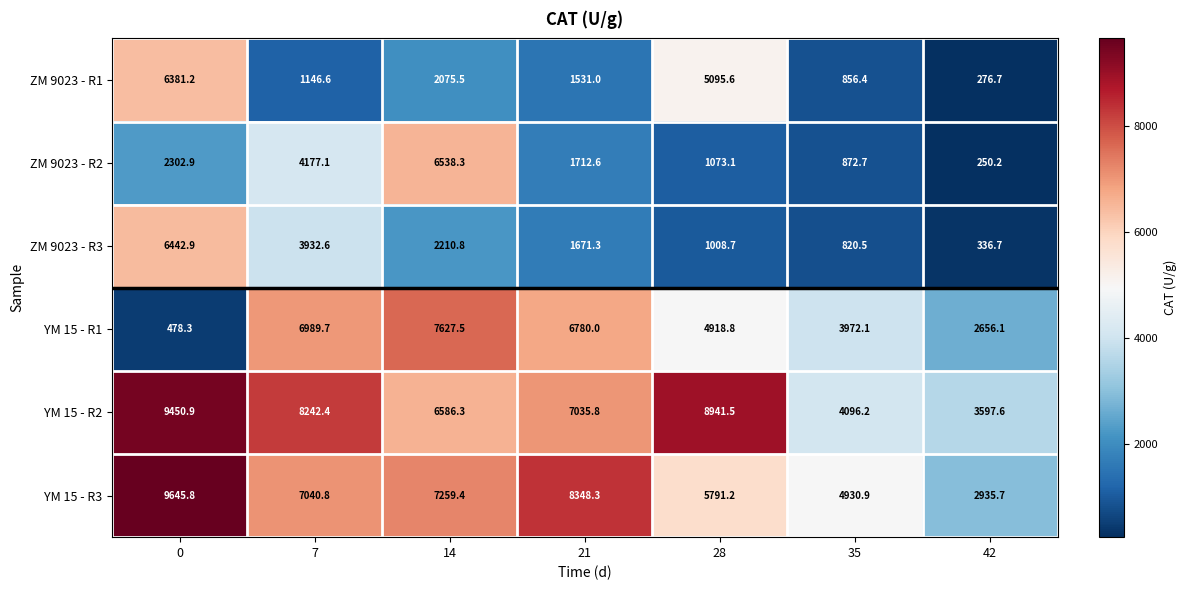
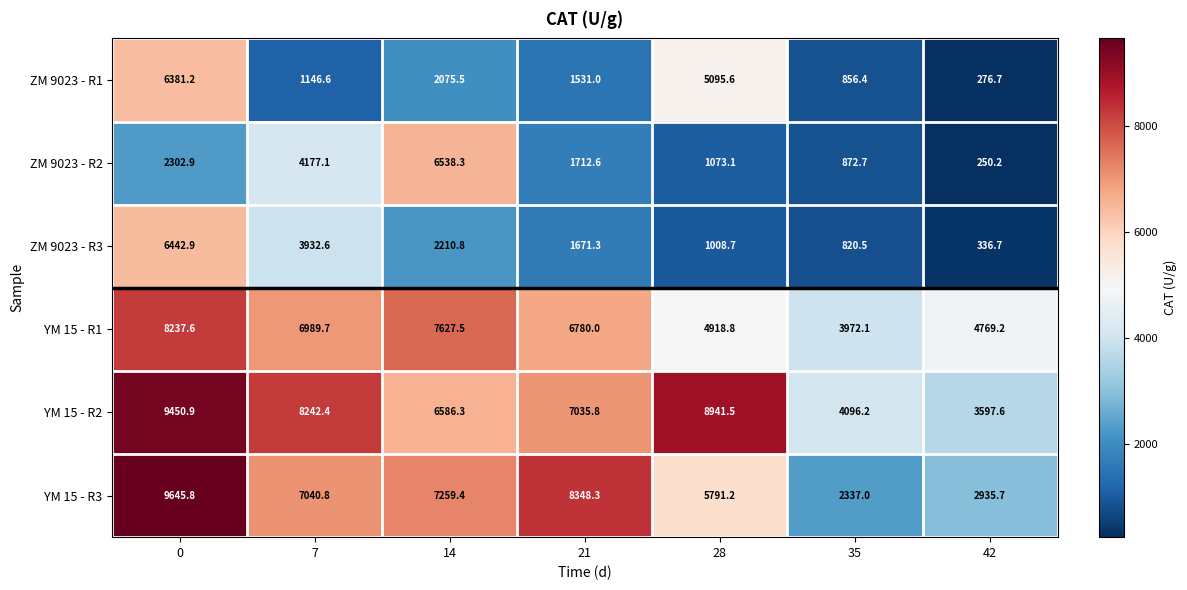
  {
    "ZM 9023 - R1": {
      "0": 6381.2,
      "7": 1146.6,
      "14": 2075.5,
      "21": 1531.0,
      "28": 5095.6,
      "35": 856.4,
      "42": 276.7
    },
    "ZM 9023 - R2": {
      "0": 2302.9,
      "7": 4177.1,
      "14": 6538.3,
      "21": 1712.6,
      "28": 1073.1,
      "35": 872.7,
      "42": 250.2
    },
    "ZM 9023 - R3": {
      "0": 6442.9,
      "7": 3932.6,
      "14": 2210.8,
      "21": 1671.3,
      "28": 1008.7,
      "35": 820.5,
      "42": 336.7
    },
    "YM 15 - R1": {
-     "0": 478.3,
+     "0": 8237.6,
      "7": 6989.7,
      "14": 7627.5,
      "21": 6780.0,
      "28": 4918.8,
      "35": 3972.1,
-     "42": 2656.1
+     "42": 4769.2
    },
    "YM 15 - R2": {
      "0": 9450.9,
      "7": 8242.4,
      "14": 6586.3,
      "21": 7035.8,
      "28": 8941.5,
      "35": 4096.2,
      "42": 3597.6
    },
    "YM 15 - R3": {
      "0": 9645.8,
      "7": 7040.8,
      "14": 7259.4,
      "21": 8348.3,
      "28": 5791.2,
-     "35": 4930.9,
+     "35": 2337.0,
      "42": 2935.7
    }
  }
